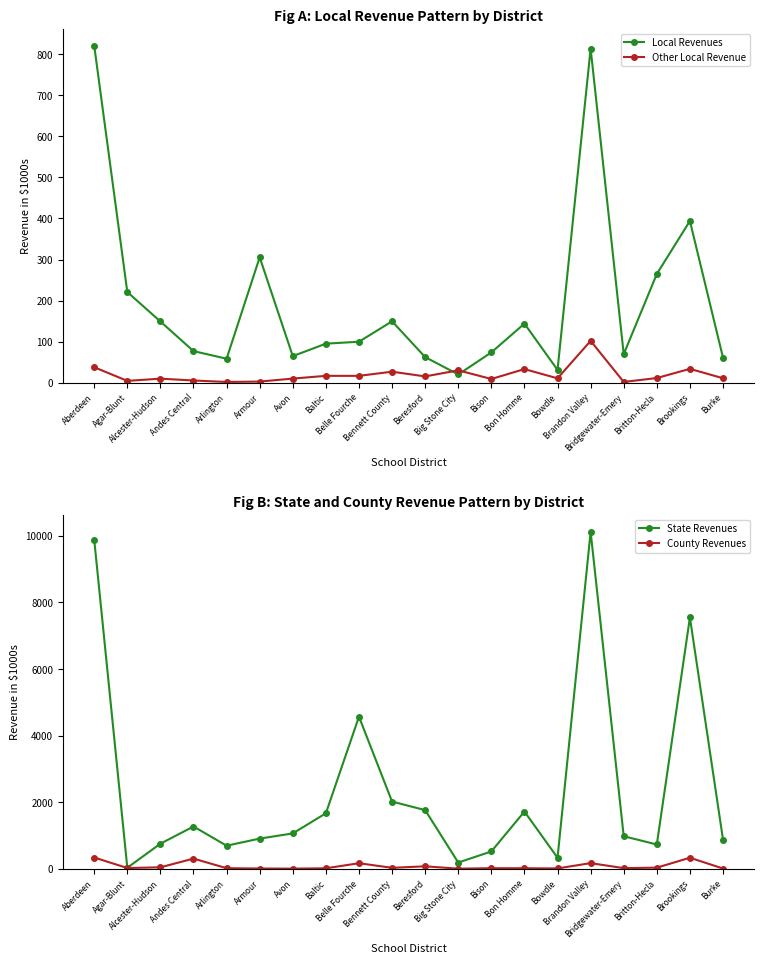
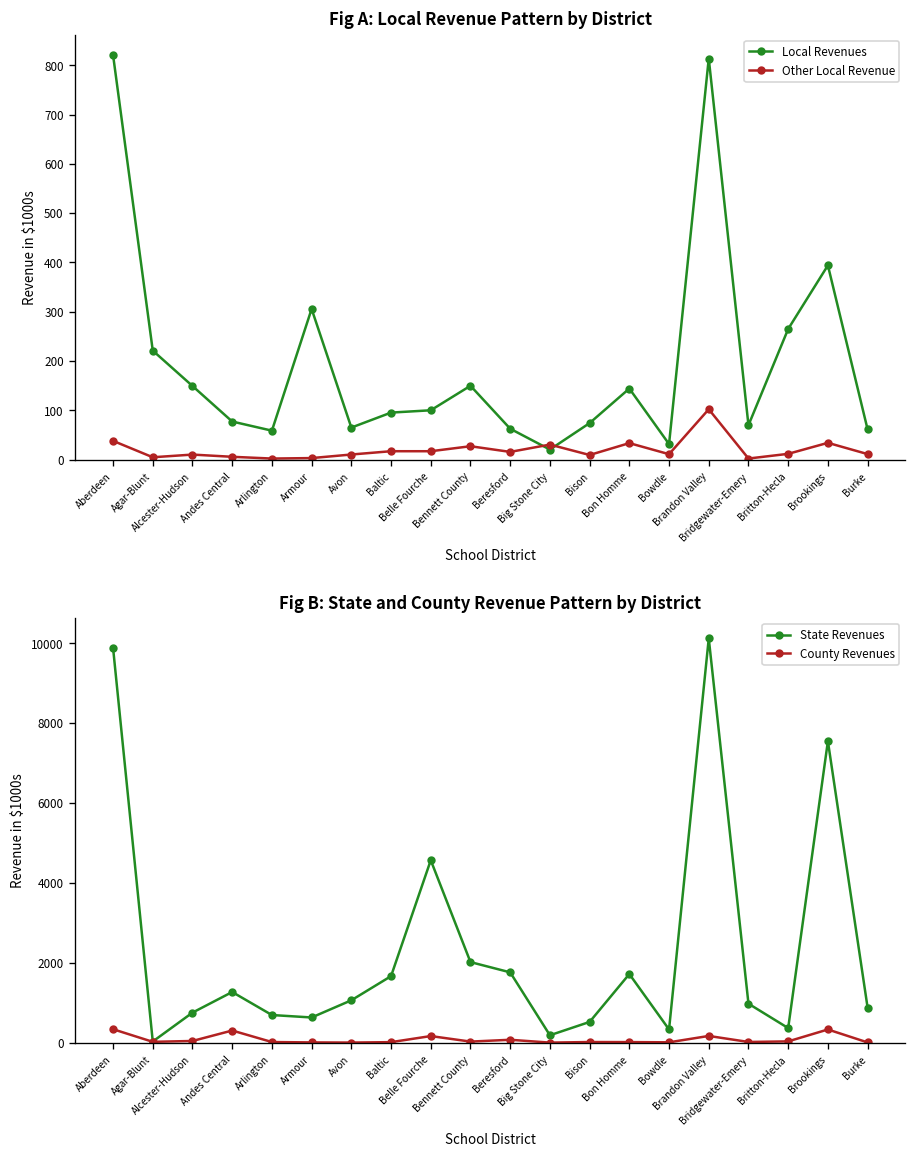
  {
    "Fig A: Local Revenue Pattern by District": {
      "Local Revenues": {
        "Aberdeen": 820,
        "Agar-Blunt": 220,
        "Alcester-Hudson": 150,
        "Andes Central": 80,
        "Arlington": 60,
        "Armour": 310,
        "Avon": 60,
        "Baltic": 100,
        "Belle Fourche": 100,
        "Bennett County": 150,
        "Beresford": 60,
        "Big Stone City": 20,
        "Bison": 70,
        "Bon Homme": 140,
        "Bowdle": 30,
        "Brandon Valley": 810,
        "Bridgewater-Emery": 70,
        "Britton-Hecla": 260,
        "Brookings": 390,
        "Burke": 60
      },
      "Other Local Revenue": {
        "Aberdeen": 40,
        "Agar-Blunt": 0,
        "Alcester-Hudson": 10,
        "Andes Central": 10,
        "Arlington": 0,
        "Armour": 0,
        "Avon": 10,
        "Baltic": 20,
        "Belle Fourche": 20,
        "Bennett County": 30,
        "Beresford": 20,
        "Big Stone City": 30,
        "Bison": 10,
        "Bon Homme": 30,
        "Bowdle": 10,
        "Brandon Valley": 100,
        "Bridgewater-Emery": 0,
        "Britton-Hecla": 10,
        "Brookings": 30,
        "Burke": 10
      }
    },
    "Fig B: State and County Revenue Pattern by District": {
      "State Revenues": {
        "Aberdeen": 9900,
        "Alcester-Hudson": 800,
        "Andes Central": 1300,
        "Arlington": 700,
-       "Armour": 900,
+       "Armour": 600,
        "Avon": 1100,
        "Baltic": 1700,
        "Belle Fourche": 4600,
        "Bennett County": 2000,
        "Beresford": 1800,
        "Big Stone City": 200,
        "Bison": 500,
        "Bon Homme": 1700,
        "Bowdle": 300,
        "Brandon Valley": 10100,
        "Bridgewater-Emery": 1000,
-       "Britton-Hecla": 700,
+       "Britton-Hecla": 400,
        "Brookings": 7500,
        "Burke": 900
      },
      "County Revenues": {
        "Aberdeen": 300,
        "Alcester-Hudson": 0,
        "Andes Central": 300,
        "Arlington": 0,
        "Armour": 0,
        "Avon": 0,
        "Baltic": 0,
        "Belle Fourche": 200,
        "Bennett County": 0,
        "Beresford": 100,
        "Big Stone City": 0,
        "Bison": 0,
        "Bon Homme": 0,
        "Bowdle": 0,
        "Brandon Valley": 200,
        "Bridgewater-Emery": 0,
        "Britton-Hecla": 0,
        "Brookings": 300,
        "Burke": 0
      }
    }
  }
